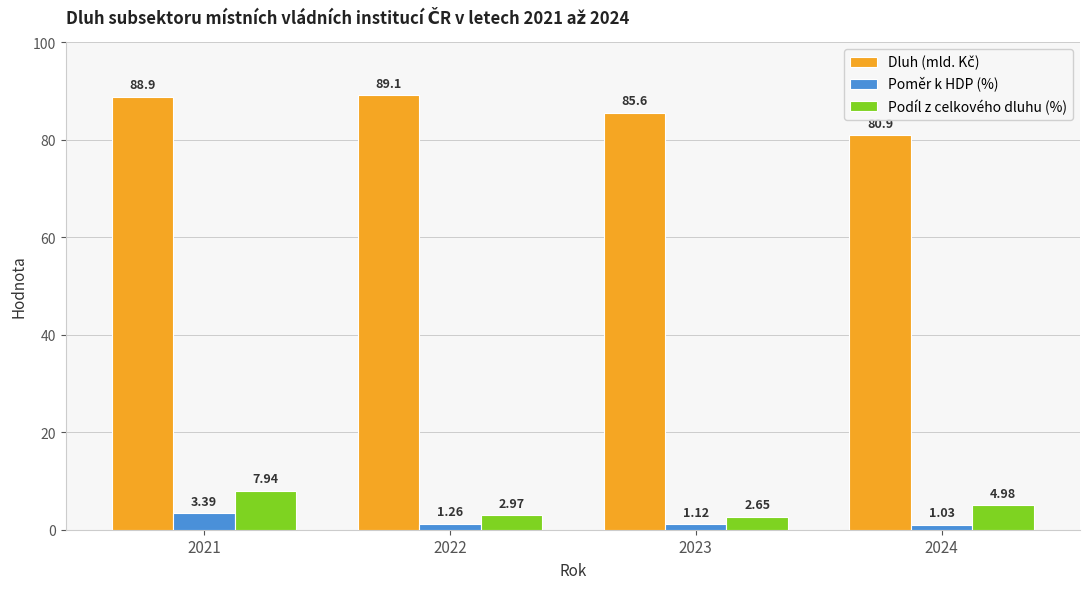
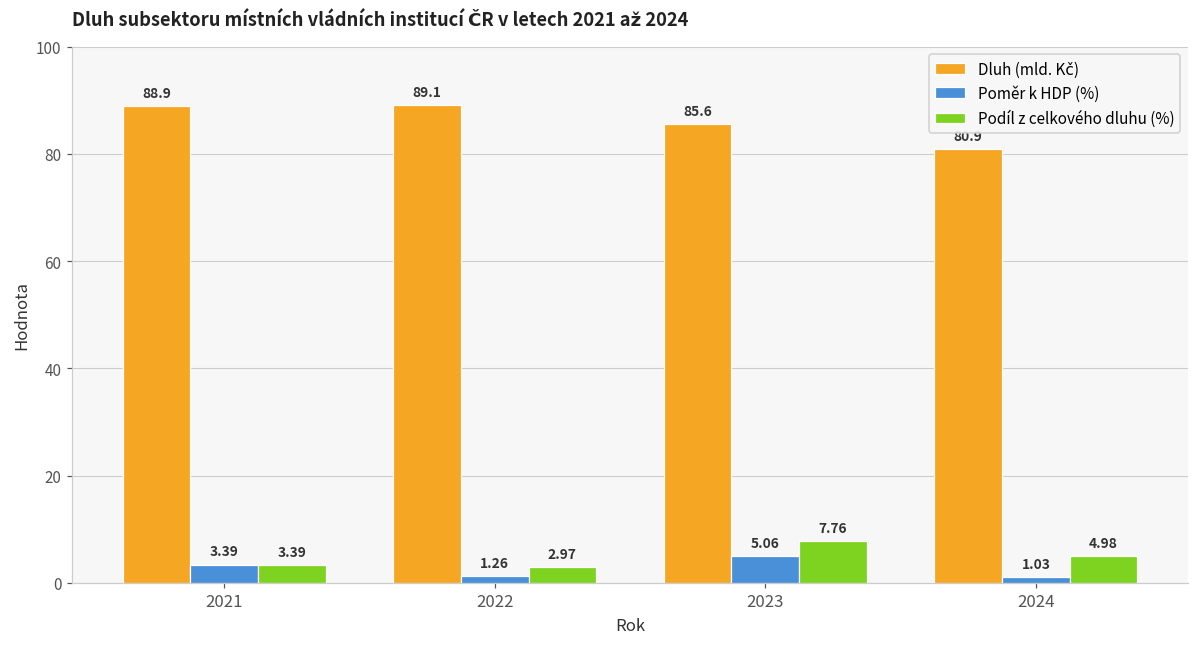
  {
    "Dluh (mld. Kč)": {
      "2021": 88.9,
      "2022": 89.1,
      "2023": 85.6
    },
    "Poměr k HDP (%)": {
      "2021": 3.39,
      "2022": 1.26,
-     "2023": 1.12,
+     "2023": 5.06,
      "2024": 1.03
    },
    "Podíl z celkového dluhu (%)": {
-     "2021": 7.94,
+     "2021": 3.39,
      "2022": 2.97,
-     "2023": 2.65,
+     "2023": 7.76,
      "2024": 4.98
    }
  }
